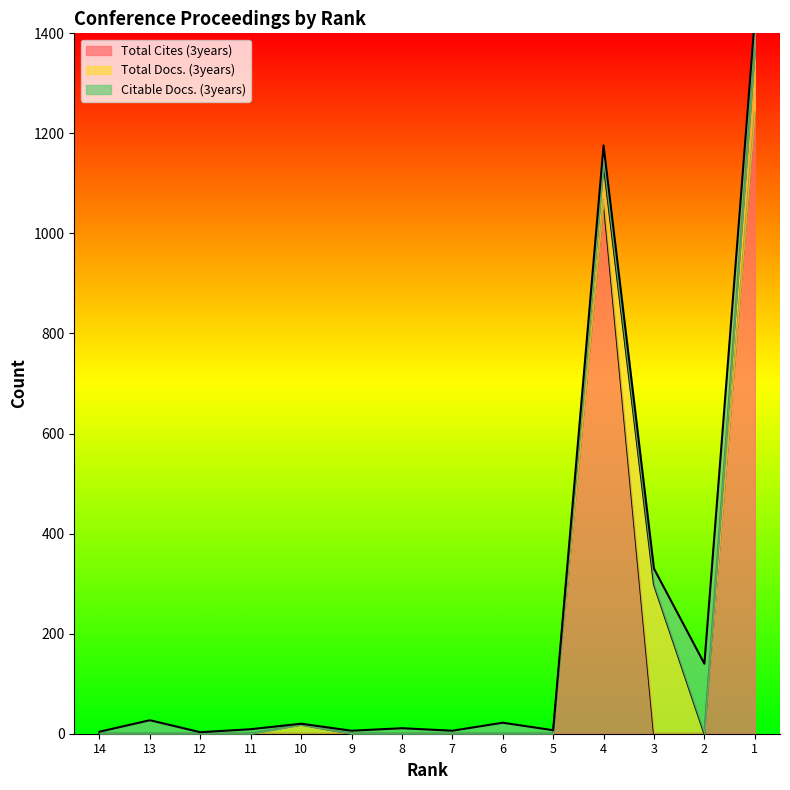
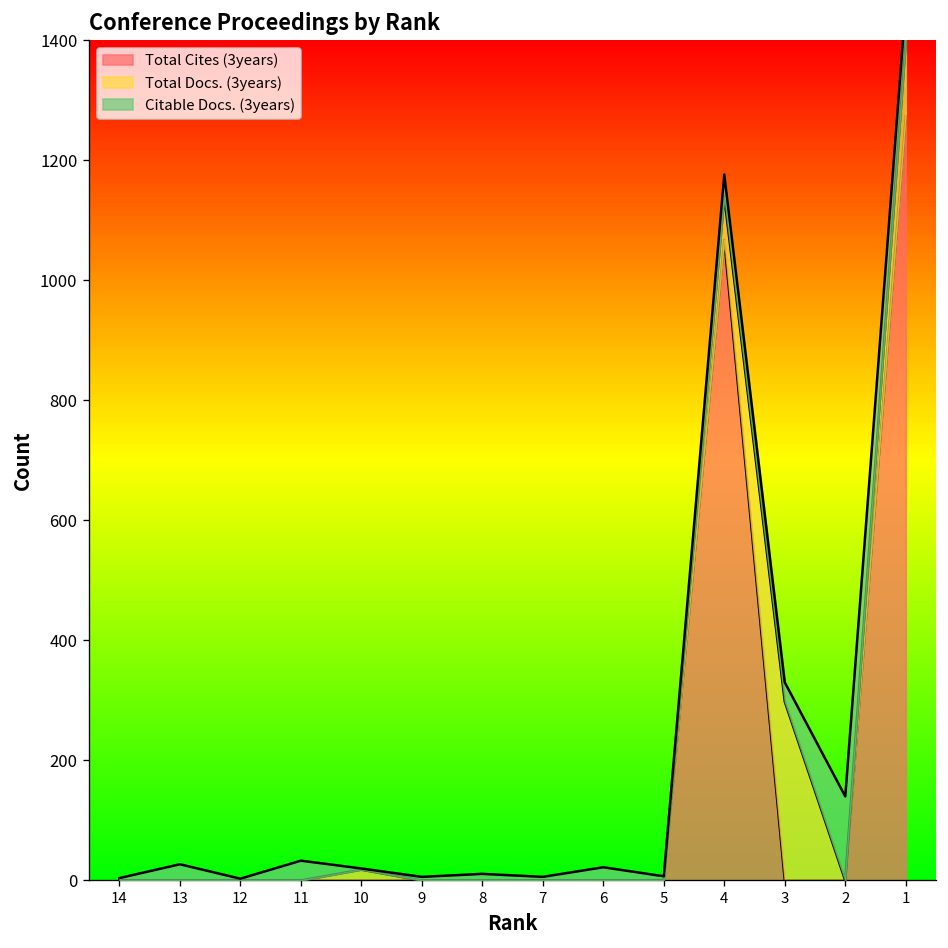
  {
    "Total Cites (3years)": {
      "10": 0,
      "4": 1070,
      "3": 0,
-     "1": 1240
+     "1": 1270
    },
    "Total Docs. (3years)": {
      "4": 70,
      "3": 300,
      "1": 120
    },
    "Citable Docs. (3years)": {
      "13": 30,
-     "11": 10,
+     "11": 30,
      "9": 10,
      "8": 10,
      "7": 10,
      "6": 20,
      "5": 10,
      "4": 40,
      "3": 30,
      "2": 140
    }
  }
